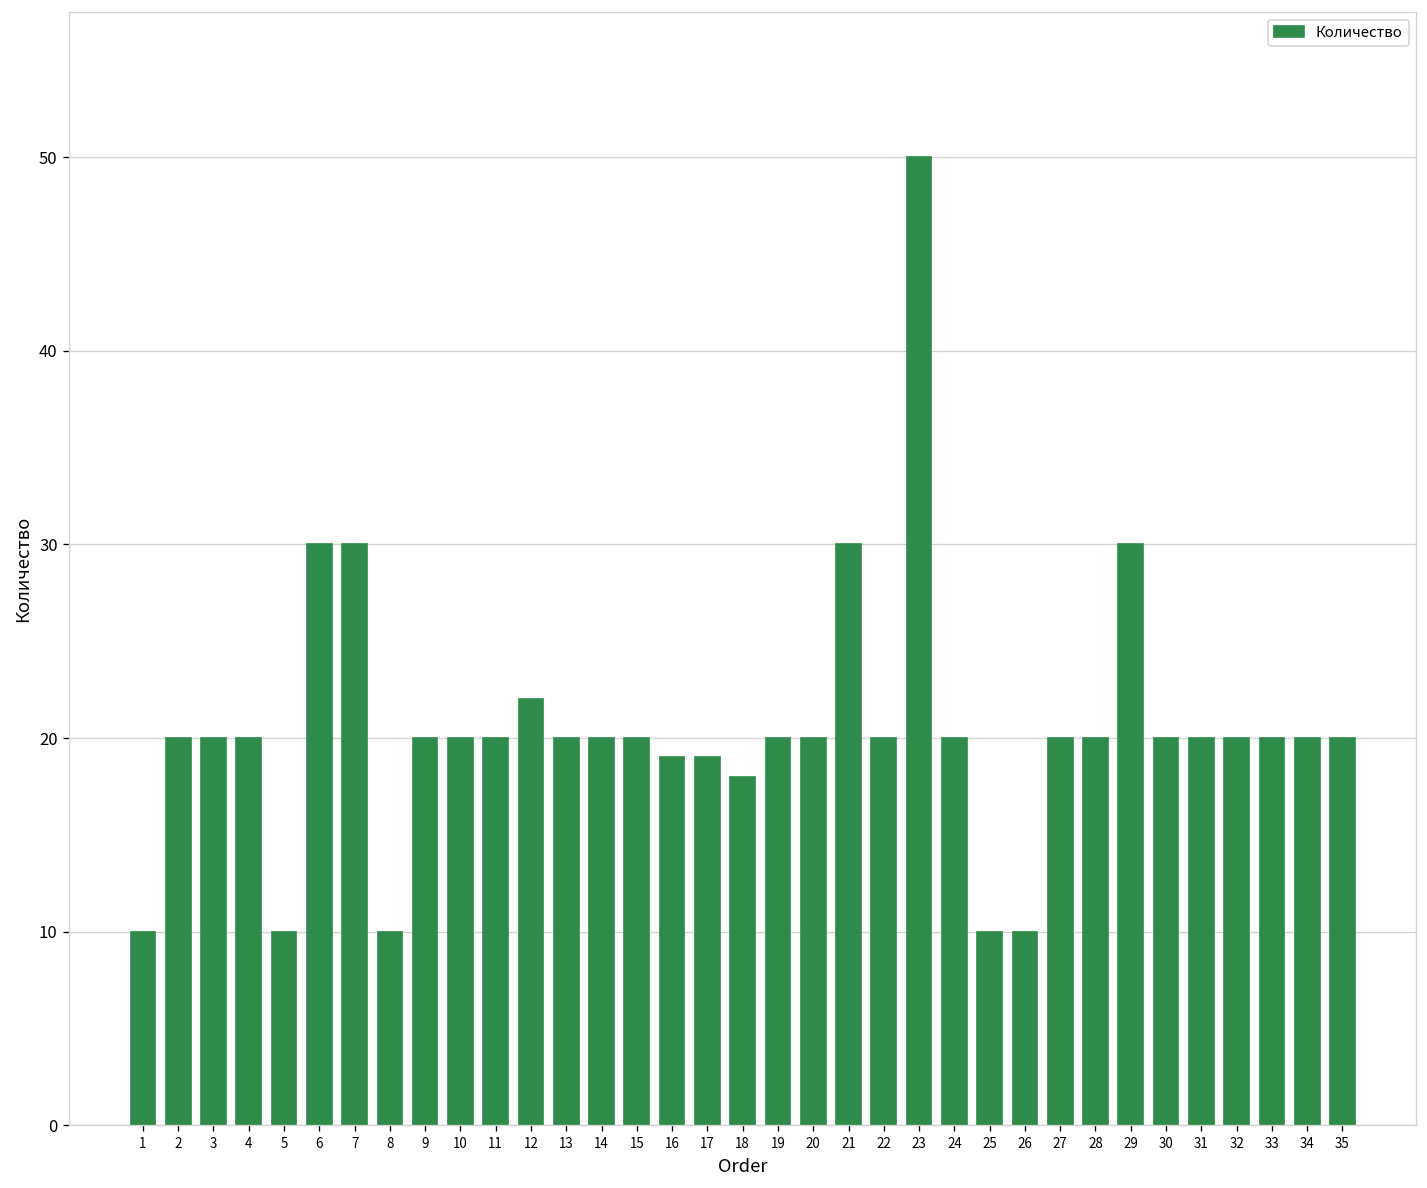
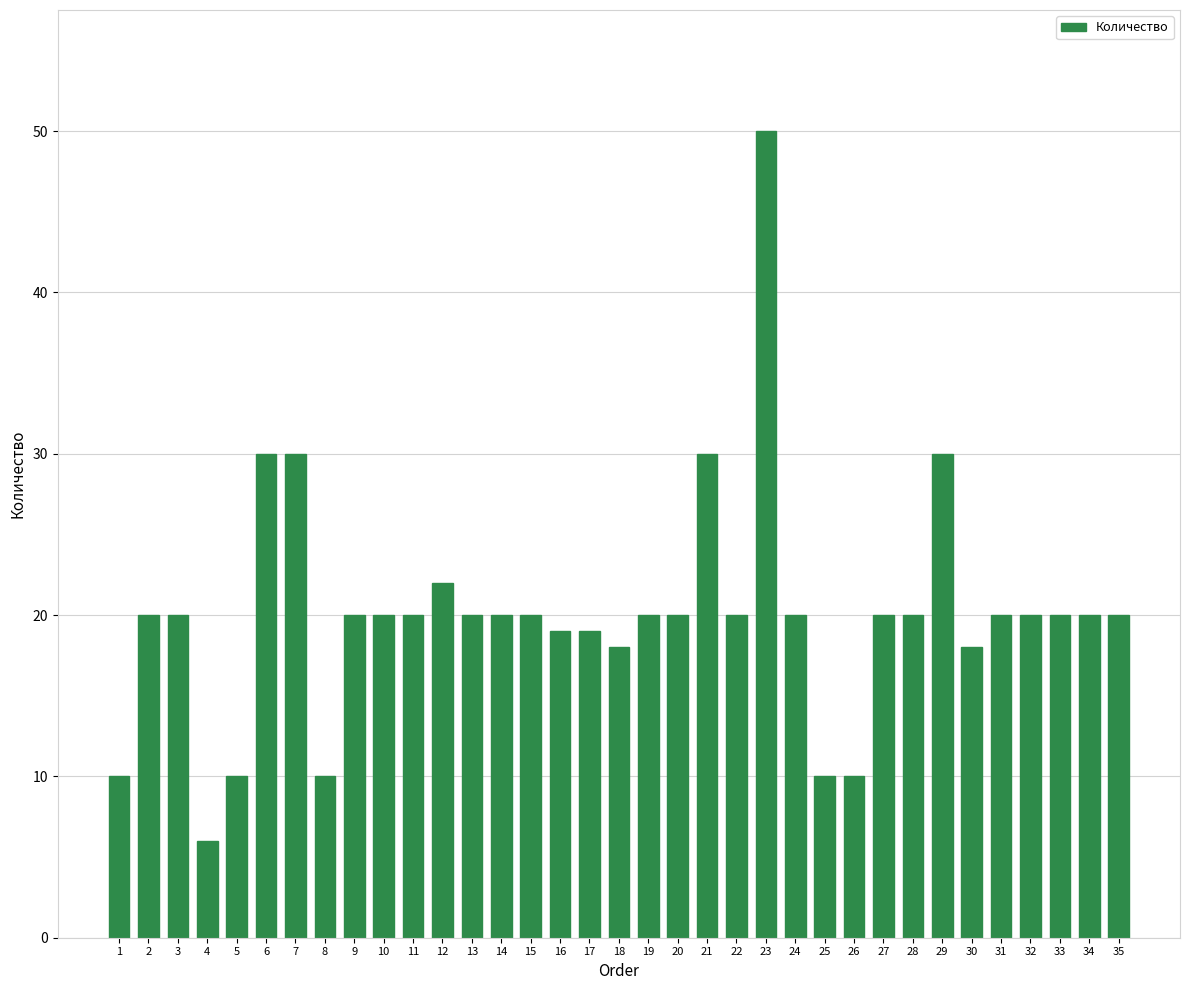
  {
    "1": 10,
    "2": 20,
    "3": 20,
-   "4": 20,
+   "4": 6,
    "5": 10,
    "6": 30,
    "7": 30,
    "8": 10,
    "9": 20,
    "10": 20,
    "11": 20,
    "12": 22,
    "13": 20,
    "14": 20,
    "15": 20,
    "16": 19,
    "17": 19,
    "18": 18,
    "19": 20,
    "20": 20,
    "21": 30,
    "22": 20,
    "23": 50,
    "24": 20,
    "25": 10,
    "26": 10,
    "27": 20,
    "28": 20,
    "29": 30,
-   "30": 20,
+   "30": 18,
    "31": 20,
    "32": 20,
    "33": 20,
    "34": 20,
    "35": 20
  }
